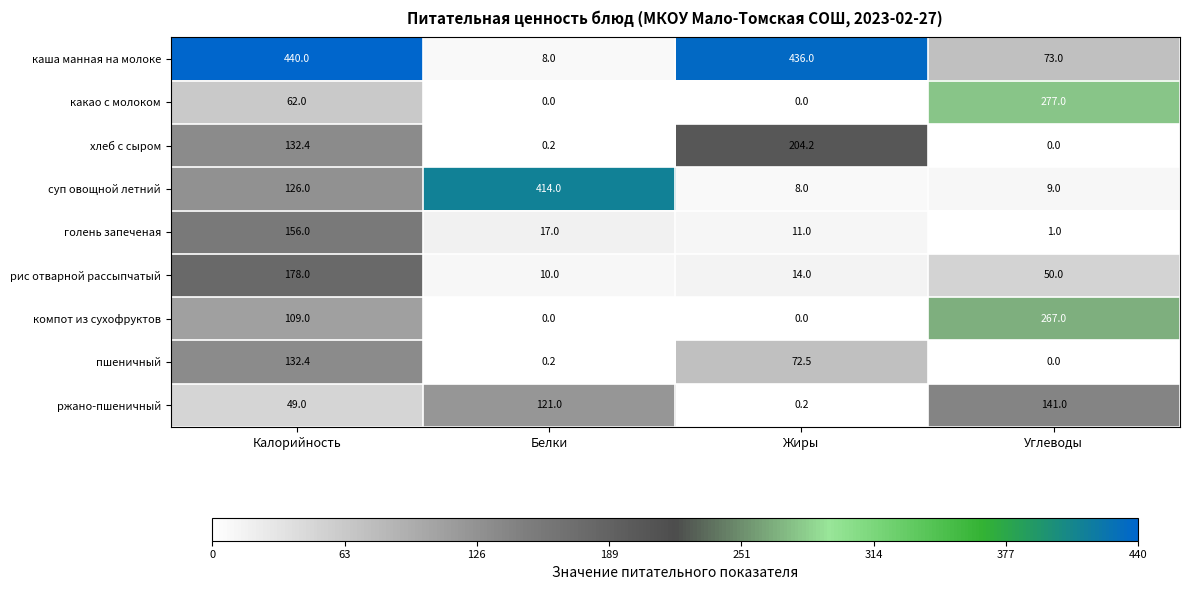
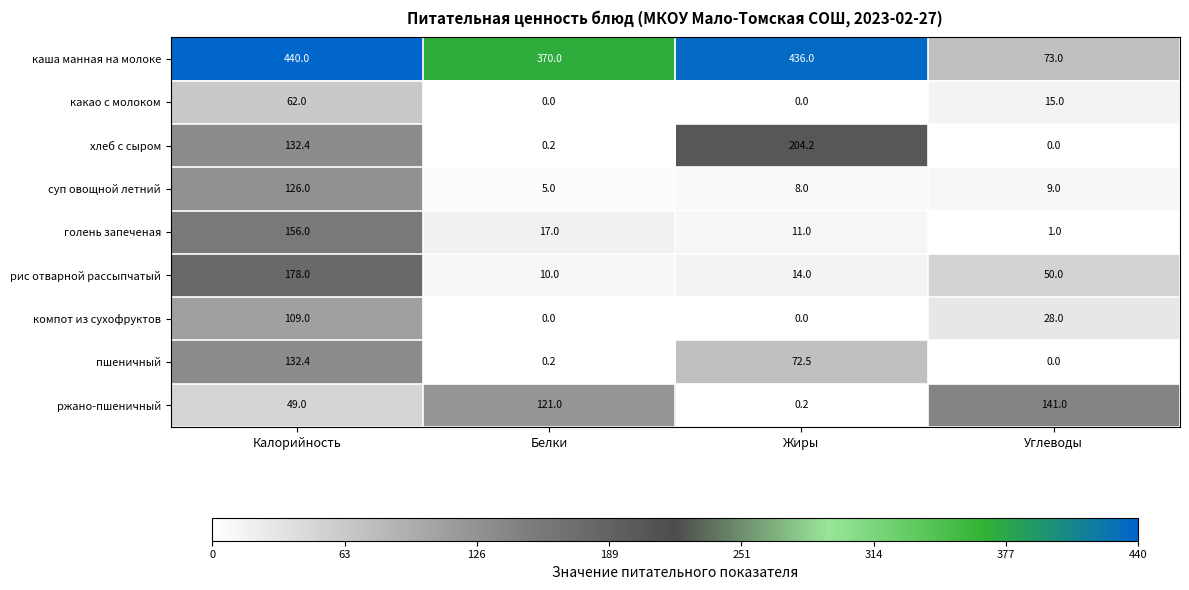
  {
    "каша манная на молоке": {
      "Калорийность": 440.0,
-     "Белки": 8.0,
+     "Белки": 370.0,
      "Жиры": 436.0,
      "Углеводы": 73.0
    },
    "какао с молоком": {
      "Калорийность": 62.0,
      "Белки": 0.0,
      "Жиры": 0.0,
-     "Углеводы": 277.0
+     "Углеводы": 15.0
    },
    "хлеб с сыром": {
      "Калорийность": 132.4,
      "Белки": 0.2,
      "Жиры": 204.2,
      "Углеводы": 0.0
    },
    "суп овощной летний": {
      "Калорийность": 126.0,
-     "Белки": 414.0,
+     "Белки": 5.0,
      "Жиры": 8.0,
      "Углеводы": 9.0
    },
    "голень запеченая": {
      "Калорийность": 156.0,
      "Белки": 17.0,
      "Жиры": 11.0,
      "Углеводы": 1.0
    },
    "рис отварной рассыпчатый": {
      "Калорийность": 178.0,
      "Белки": 10.0,
      "Жиры": 14.0,
      "Углеводы": 50.0
    },
    "компот из сухофруктов": {
      "Калорийность": 109.0,
      "Белки": 0.0,
      "Жиры": 0.0,
-     "Углеводы": 267.0
+     "Углеводы": 28.0
    },
    "пшеничный": {
      "Калорийность": 132.4,
      "Белки": 0.2,
      "Жиры": 72.5,
      "Углеводы": 0.0
    },
    "ржано-пшеничный": {
      "Калорийность": 49.0,
      "Белки": 121.0,
      "Жиры": 0.2,
      "Углеводы": 141.0
    }
  }
